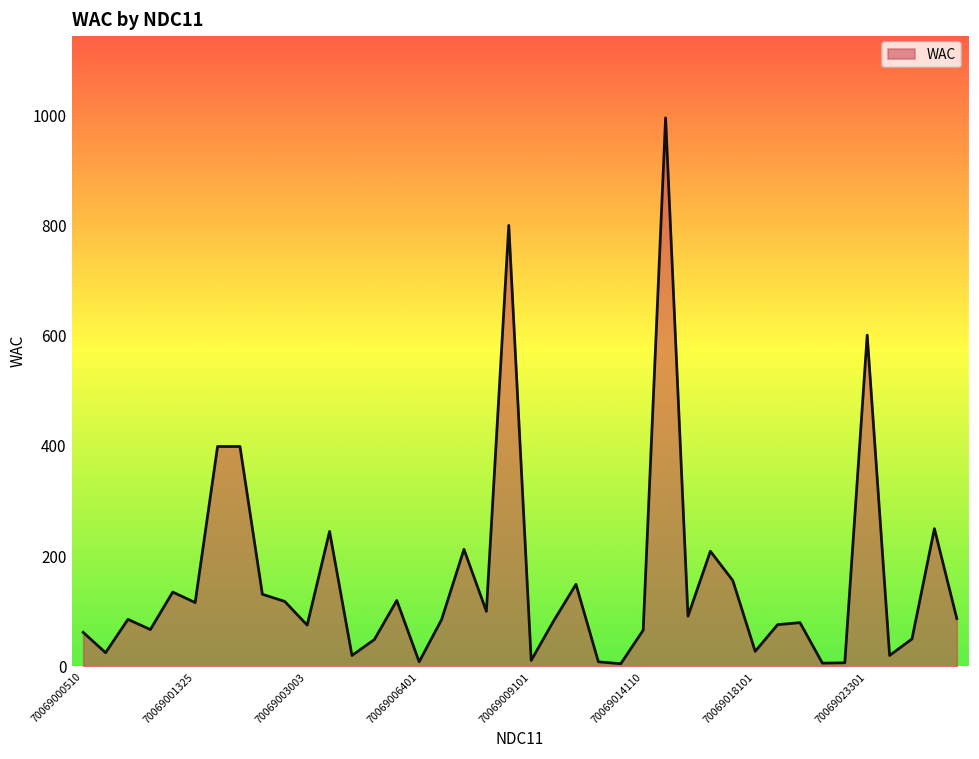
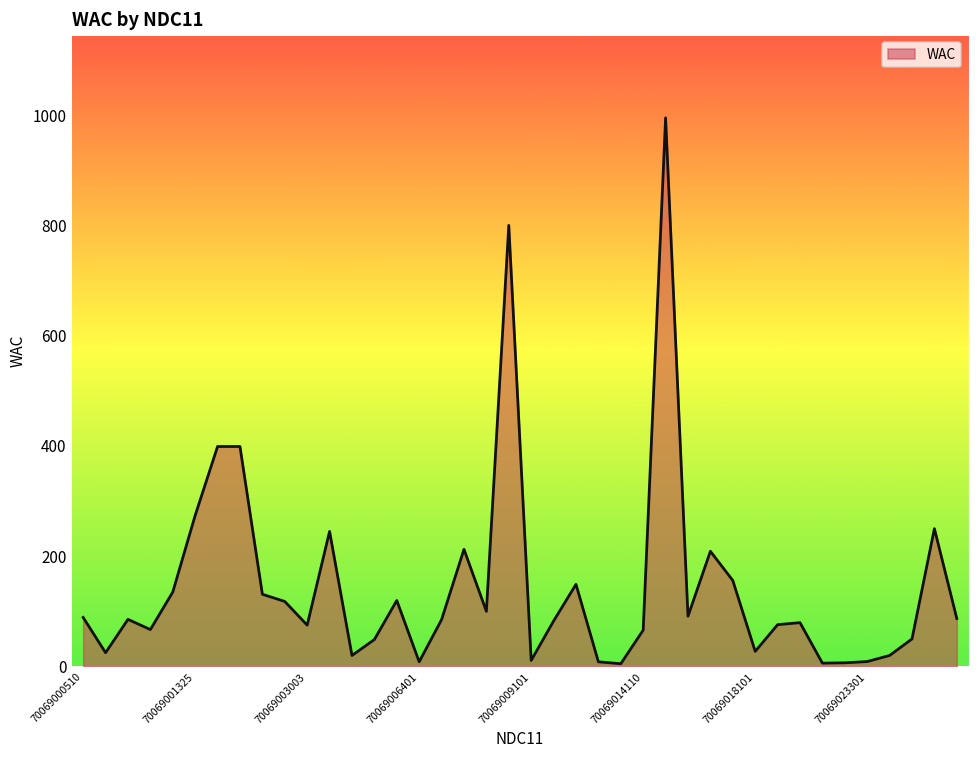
  {
-   "70069000510": 60,
-   "70069001325": 120,
+   "70069000510": 90,
+   "70069001325": 270,
    "70069003003": 80,
    "70069006401": 10,
    "70069009101": 10,
    "70069014110": 70,
    "70069018101": 30,
-   "70069023301": 600
+   "70069023301": 10
  }
